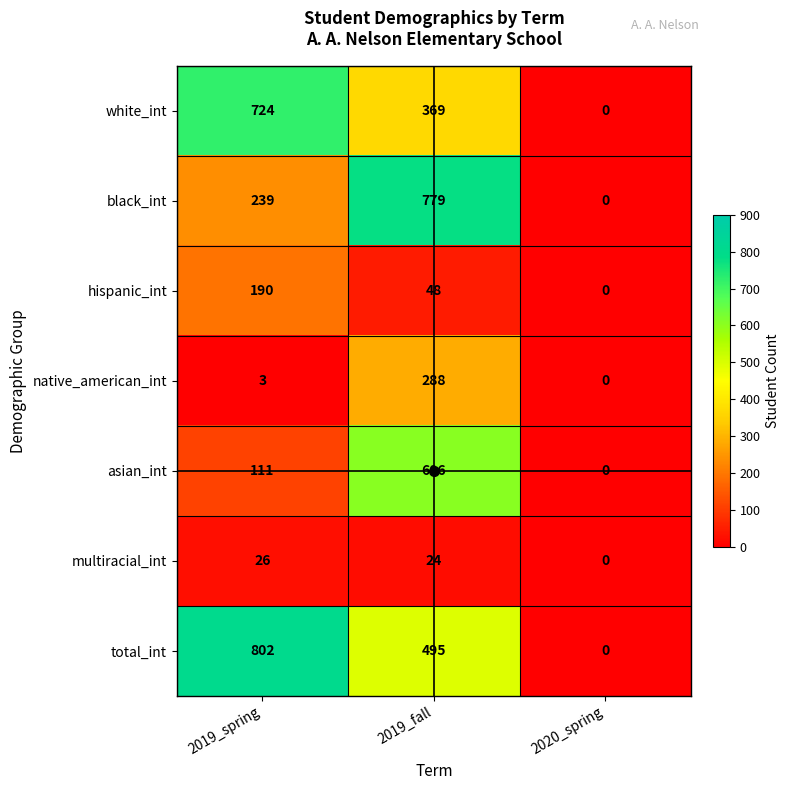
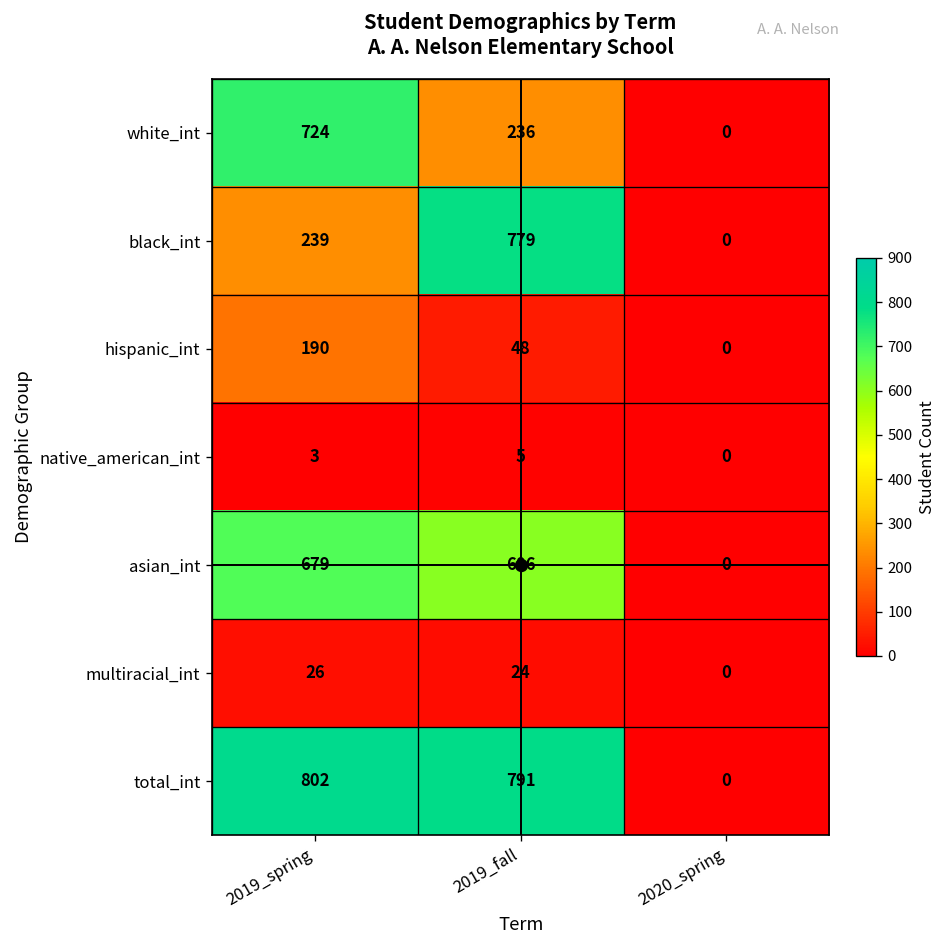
  {
    "white_int": {
      "2019_spring": 724,
-     "2019_fall": 369,
+     "2019_fall": 236,
      "2020_spring": 0
    },
    "black_int": {
      "2019_spring": 239,
      "2019_fall": 779,
      "2020_spring": 0
    },
    "hispanic_int": {
      "2019_spring": 190,
      "2019_fall": 48,
      "2020_spring": 0
    },
    "native_american_int": {
      "2019_spring": 3,
-     "2019_fall": 288,
+     "2019_fall": 5,
      "2020_spring": 0
    },
    "asian_int": {
-     "2019_spring": 111,
+     "2019_spring": 679,
      "2020_spring": 0
    },
    "multiracial_int": {
      "2019_spring": 26,
      "2019_fall": 24,
      "2020_spring": 0
    },
    "total_int": {
      "2019_spring": 802,
-     "2019_fall": 495,
+     "2019_fall": 791,
      "2020_spring": 0
    }
  }
